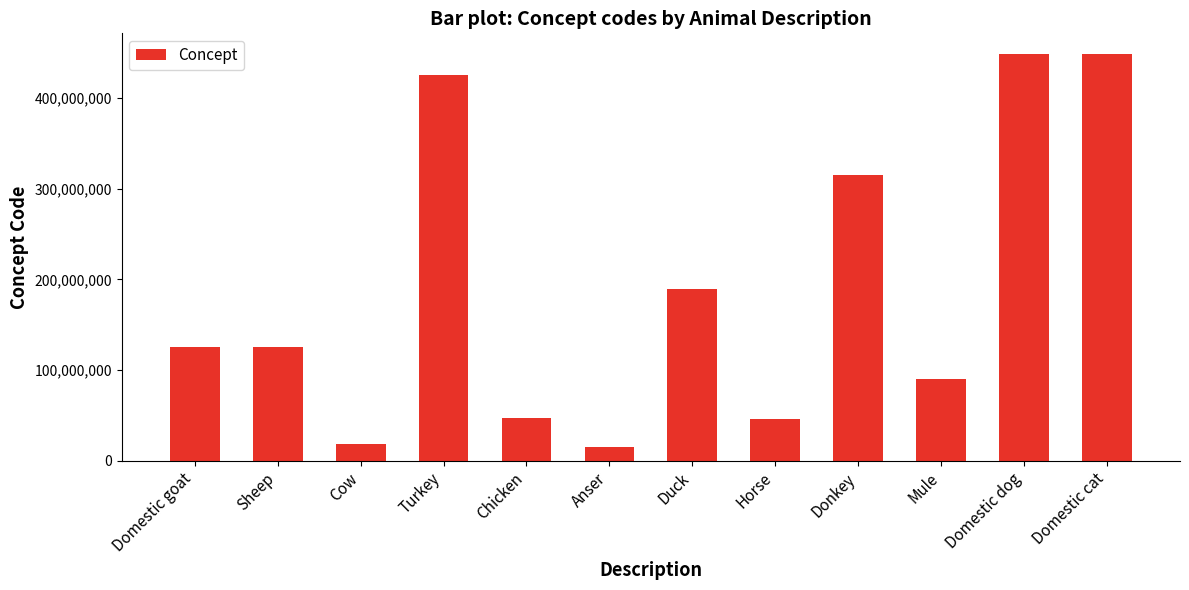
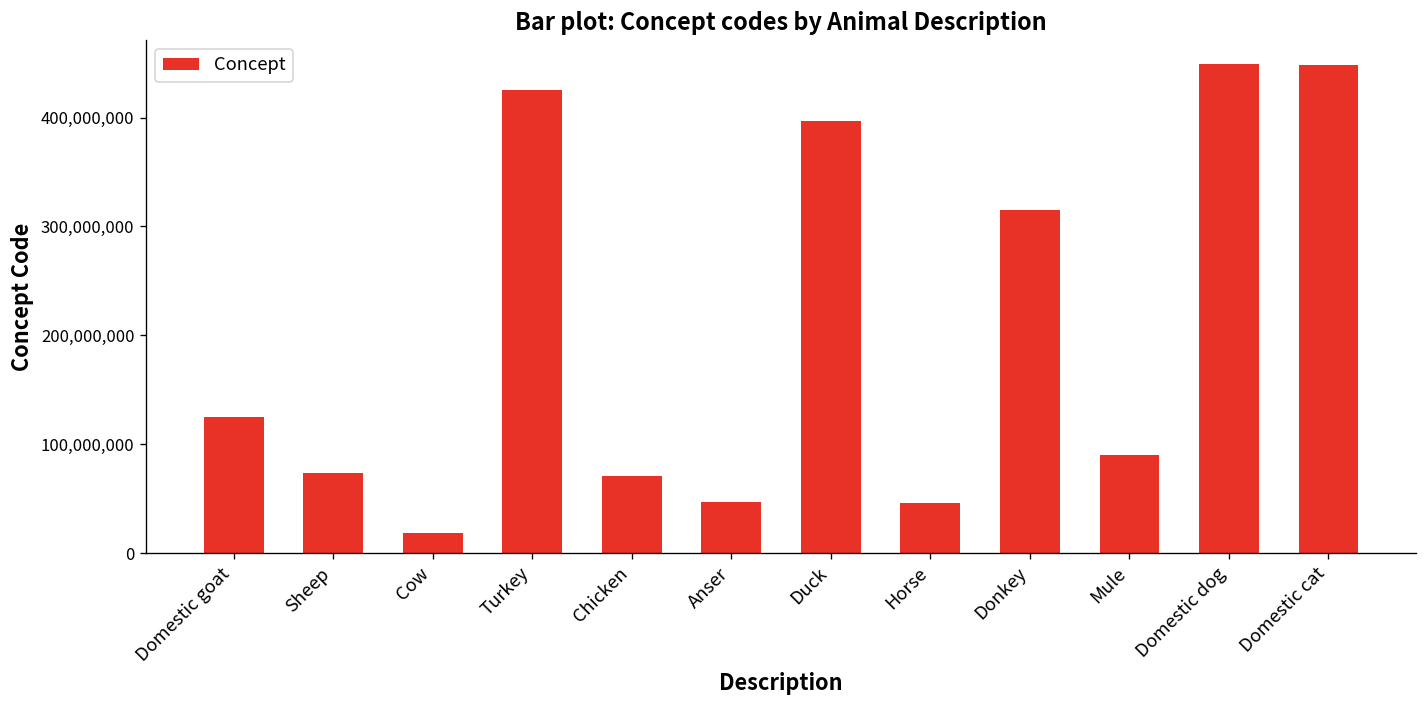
  {
    "Domestic goat": "130,000,000",
-   "Sheep": "130,000,000",
+   "Sheep": "70,000,000",
    "Cow": "20,000,000",
    "Turkey": "430,000,000",
-   "Chicken": "50,000,000",
-   "Anser": "20,000,000",
-   "Duck": "190,000,000",
+   "Chicken": "70,000,000",
+   "Anser": "50,000,000",
+   "Duck": "400,000,000",
    "Horse": "50,000,000",
    "Donkey": "310,000,000",
    "Mule": "90,000,000",
    "Domestic dog": "450,000,000",
    "Domestic cat": "450,000,000"
  }
